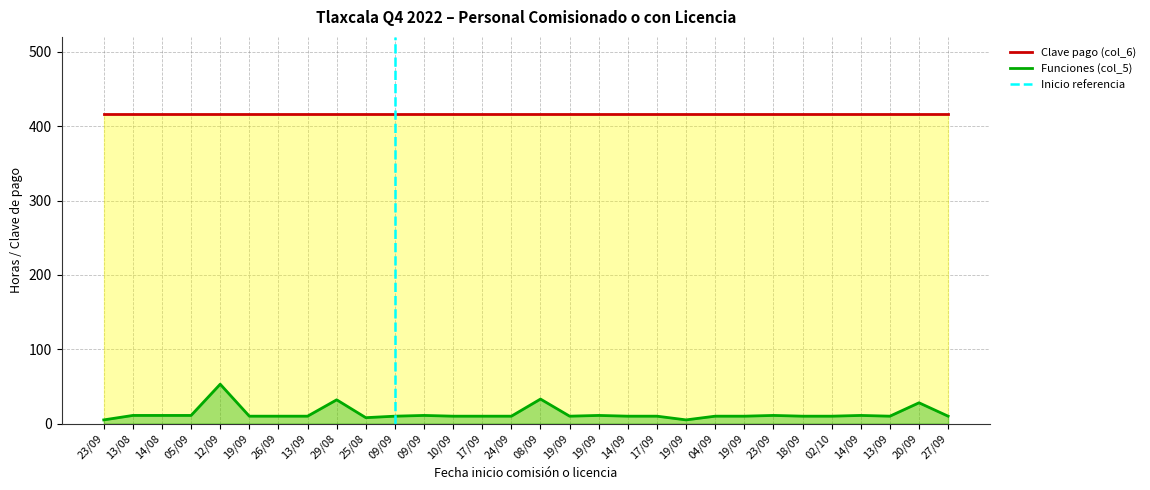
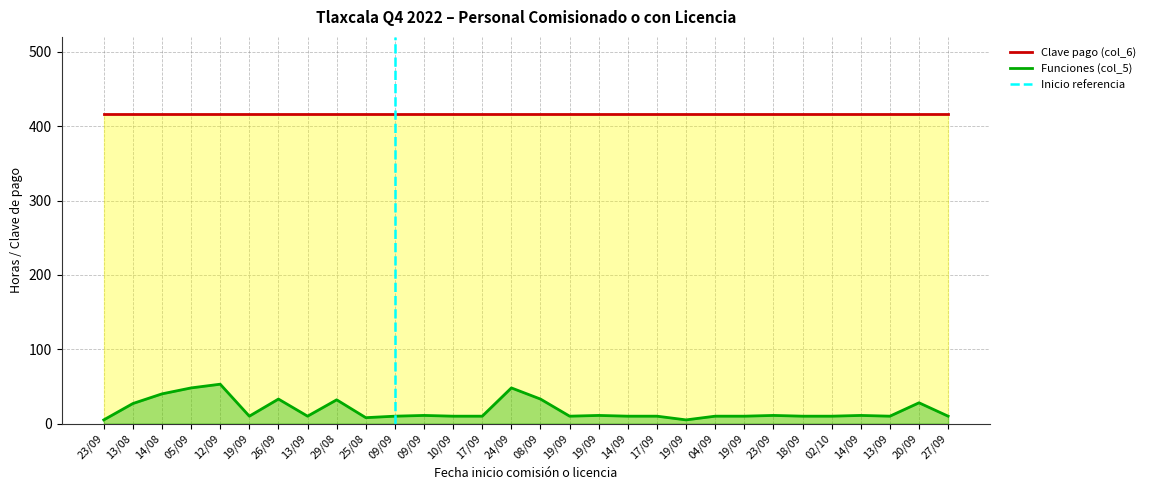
  {
    "Clave pago (col_6)": {
      "13/08": 420,
      "14/08": 420,
      "05/09": 420,
      "12/09": 420,
      "26/09": 420,
      "29/08": 420,
      "25/08": 420,
      "10/09": 420,
      "24/09": 420,
      "08/09": 420,
      "04/09": 420,
      "18/09": 420,
      "02/10": 420,
      "20/09": 420,
      "27/09": 420
    },
    "Funciones (col_5)": {
-     "13/08": 10,
-     "14/08": 10,
-     "05/09": 10,
+     "13/08": 30,
+     "14/08": 40,
+     "05/09": 50,
      "12/09": 50,
-     "26/09": 10,
+     "26/09": 30,
      "29/08": 30,
      "25/08": 10,
      "10/09": 10,
-     "24/09": 10,
+     "24/09": 50,
      "08/09": 30,
      "04/09": 10,
      "18/09": 10,
      "02/10": 10,
      "20/09": 30,
      "27/09": 10
    }
  }
